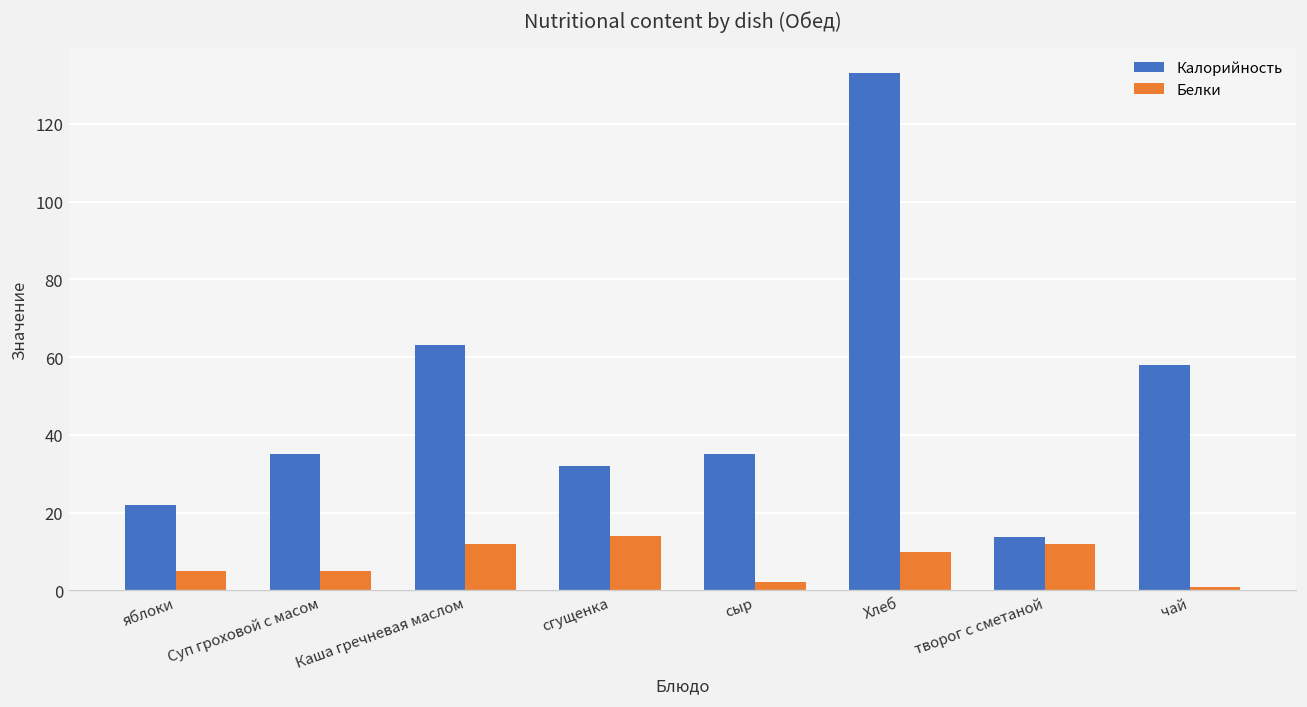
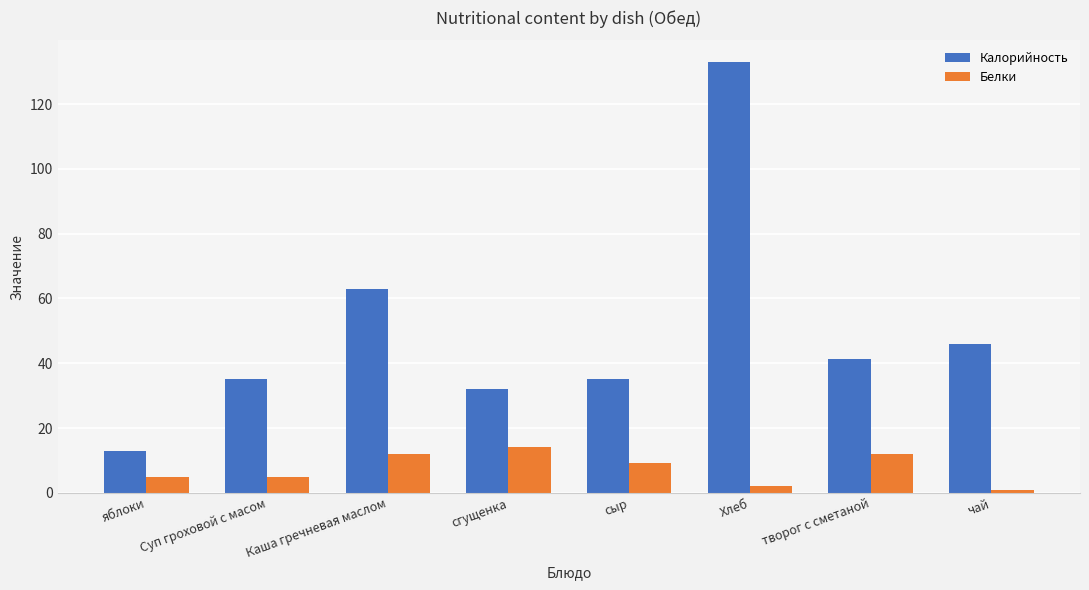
  {
    "Калорийность": {
-     "яблоки": 22,
+     "яблоки": 13,
      "Суп гроховой с масом": 35,
      "Каша гречневая маслом": 63,
      "сгущенка": 32,
      "сыр": 35,
      "Хлеб": 133,
-     "творог с сметаной": 14,
-     "чай": 58
+     "творог с сметаной": 41,
+     "чай": 46
    },
    "Белки": {
      "яблоки": 5,
      "Суп гроховой с масом": 5,
      "Каша гречневая маслом": 12,
      "сгущенка": 14,
-     "сыр": 2,
-     "Хлеб": 10,
+     "сыр": 9,
+     "Хлеб": 2,
      "творог с сметаной": 12,
      "чай": 1
    }
  }
